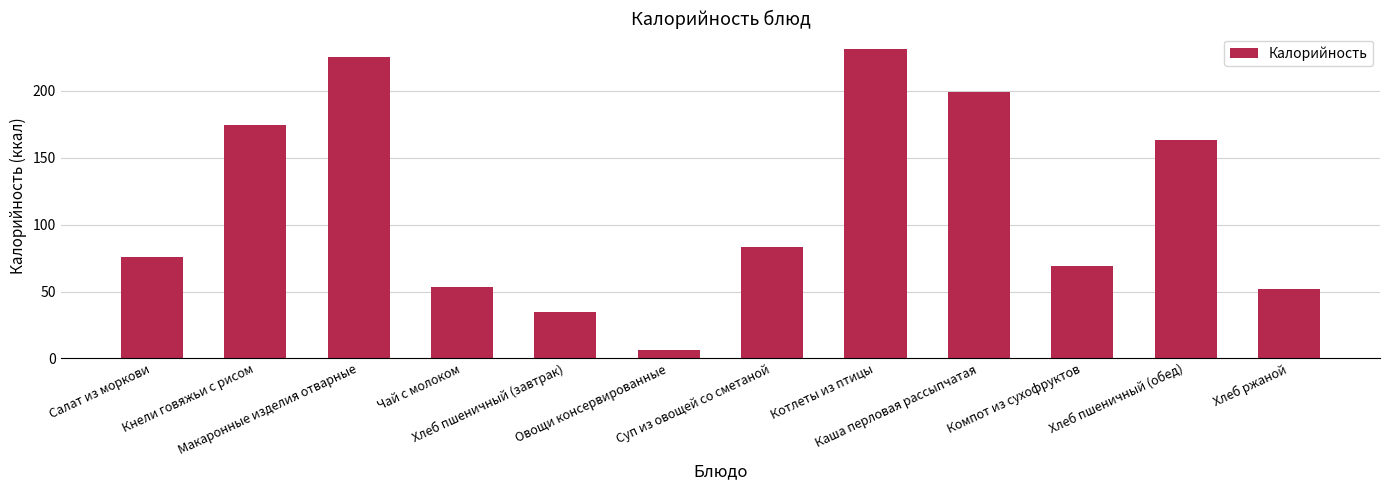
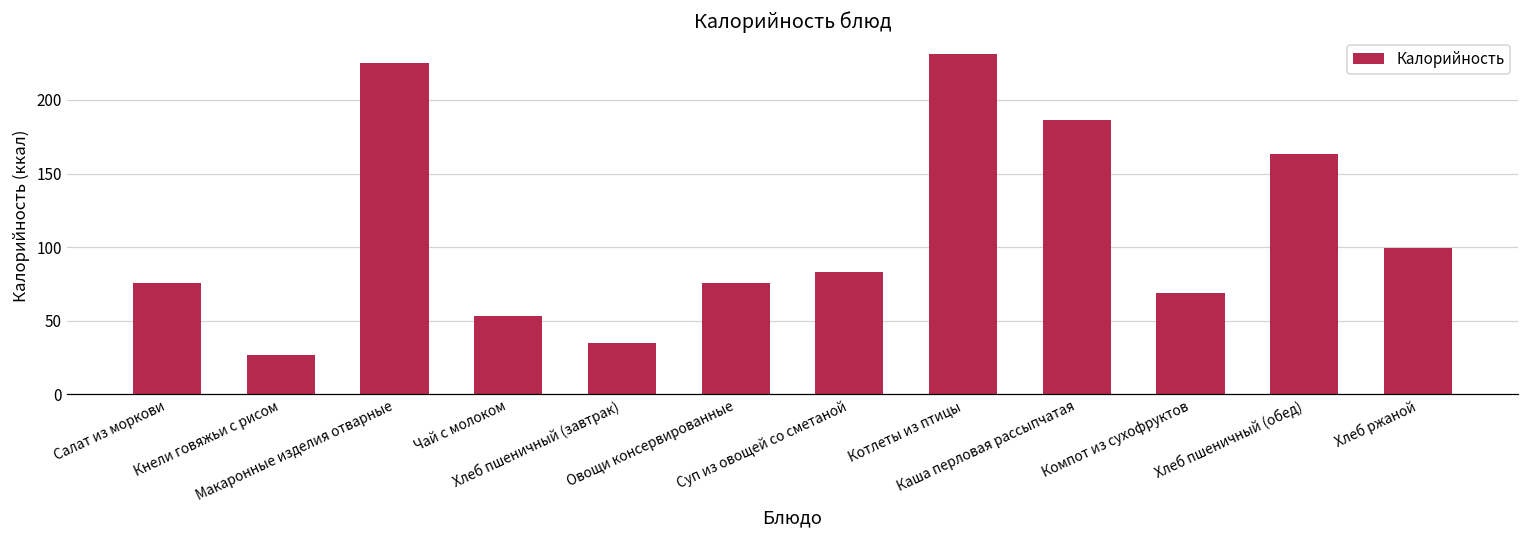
  {
    "Салат из моркови": 76,
-   "Кнели говяжьи с рисом": 174,
+   "Кнели говяжьи с рисом": 27,
    "Макаронные изделия отварные": 225,
    "Чай с молоком": 53,
    "Хлеб пшеничный (завтрак)": 35,
-   "Овощи консервированные": 7,
+   "Овощи консервированные": 76,
    "Суп из овощей со сметаной": 83,
    "Котлеты из птицы": 231,
-   "Каша перловая рассыпчатая": 199,
+   "Каша перловая рассыпчатая": 186,
    "Компот из сухофруктов": 69,
    "Хлеб пшеничный (обед)": 163,
-   "Хлеб ржаной": 52
+   "Хлеб ржаной": 100
  }
